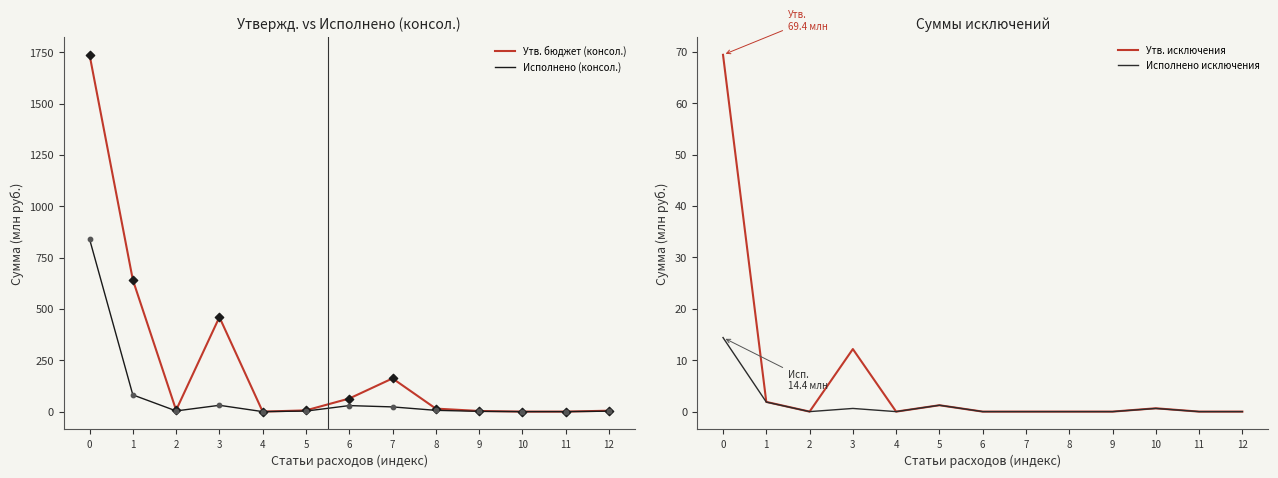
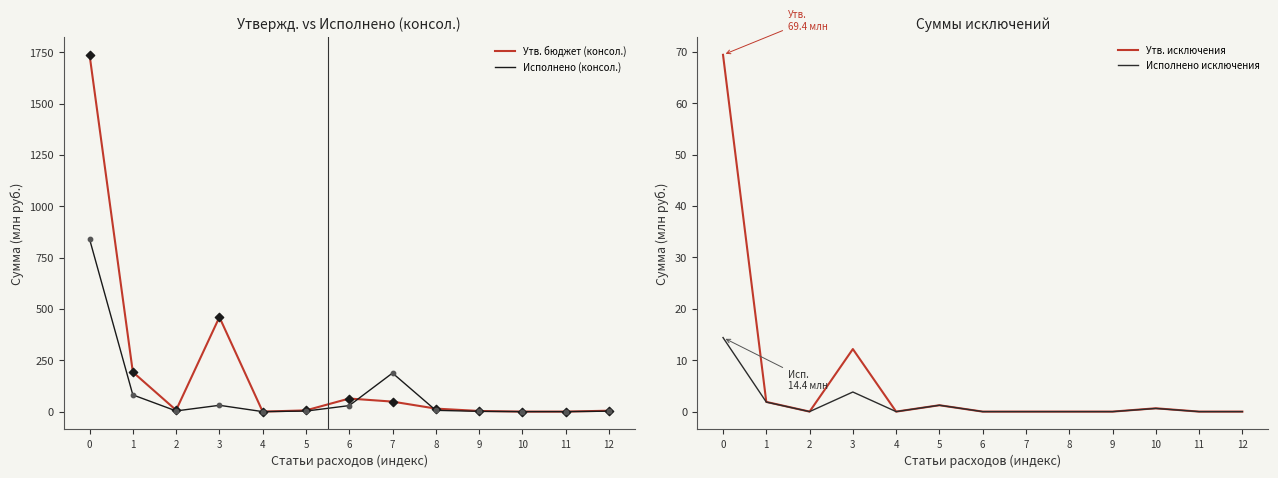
  {
    "Утвержд. vs Исполнено (консол.)": {
      "Утв. бюджет (консол.)": {
        "0": 1740,
-       "1": 640,
+       "1": 190,
        "3": 460,
        "6": 60,
-       "7": 160
+       "7": 50
      },
      "Исполнено (консол.)": {
        "0": 840,
        "1": 80,
        "3": 30,
        "6": 30,
-       "7": 20
+       "7": 190
      }
    },
    "Суммы исключений": {
      "Утв. исключения": {
        "0": 69.4
      },
      "Исполнено исключения": {
-       "3": 1
+       "3": 4
      }
    }
  }
